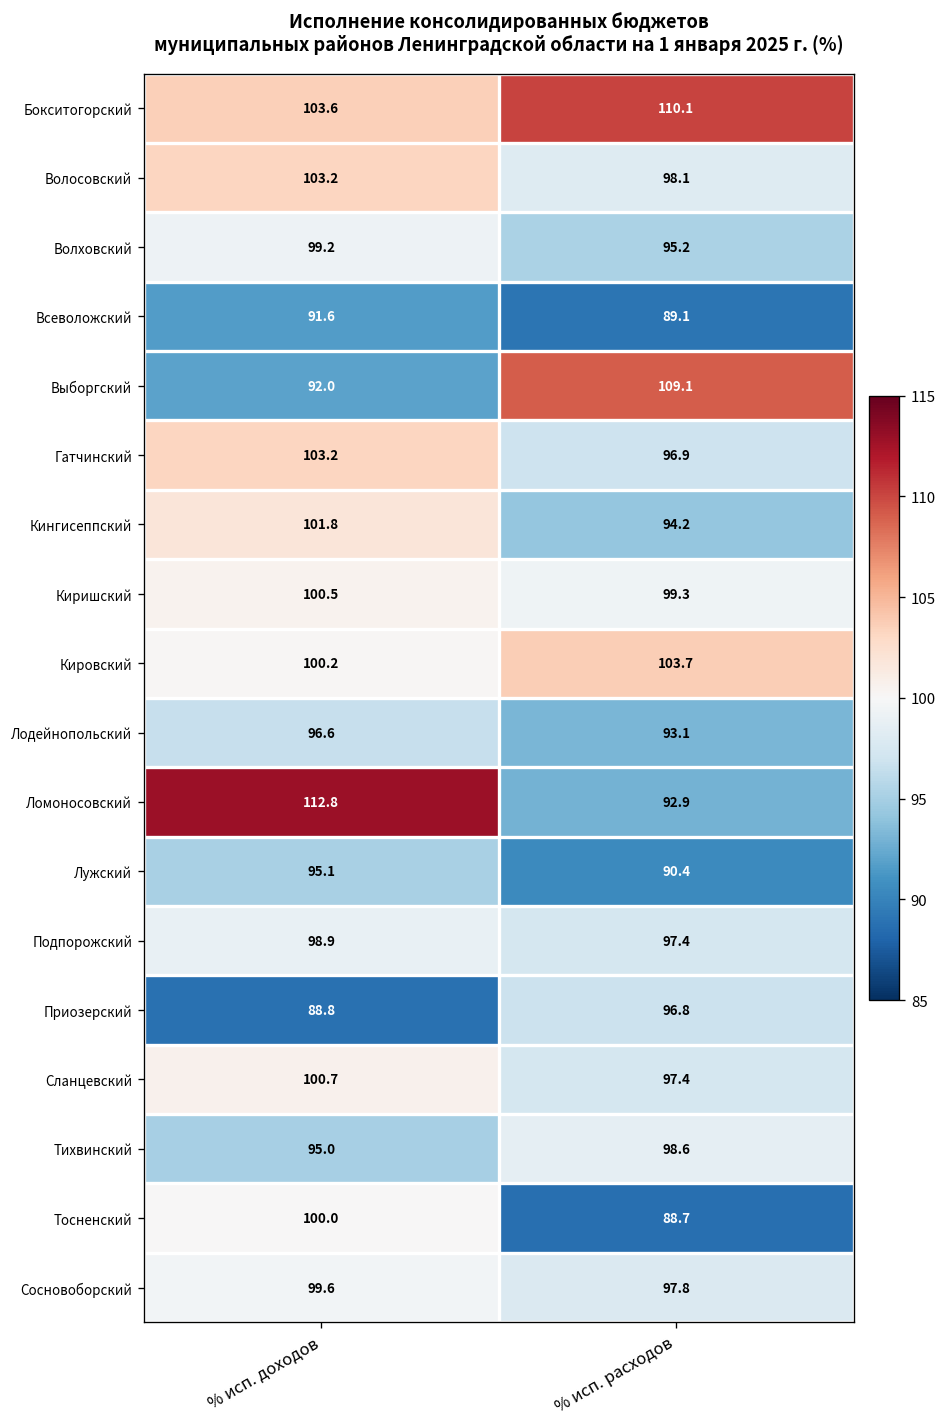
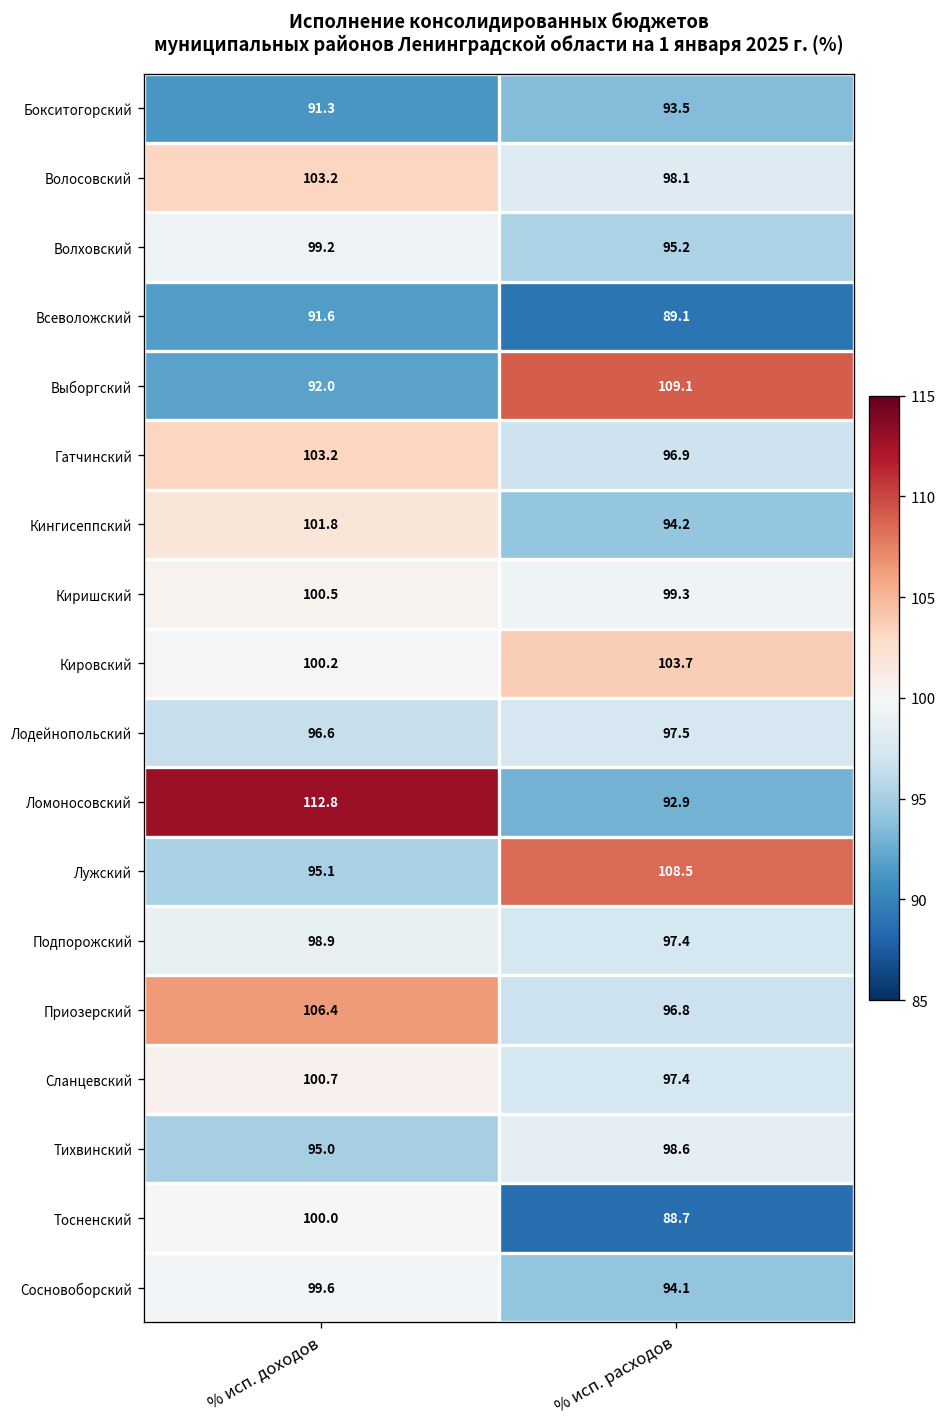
  {
    "Бокситогорский": {
-     "% исп. доходов": 103.6,
-     "% исп. расходов": 110.1
+     "% исп. доходов": 91.3,
+     "% исп. расходов": 93.5
    },
    "Волосовский": {
      "% исп. доходов": 103.2,
      "% исп. расходов": 98.1
    },
    "Волховский": {
      "% исп. доходов": 99.2,
      "% исп. расходов": 95.2
    },
    "Всеволожский": {
      "% исп. доходов": 91.6,
      "% исп. расходов": 89.1
    },
    "Выборгский": {
      "% исп. доходов": 92.0,
      "% исп. расходов": 109.1
    },
    "Гатчинский": {
      "% исп. доходов": 103.2,
      "% исп. расходов": 96.9
    },
    "Кингисеппский": {
      "% исп. доходов": 101.8,
      "% исп. расходов": 94.2
    },
    "Киришский": {
      "% исп. доходов": 100.5,
      "% исп. расходов": 99.3
    },
    "Кировский": {
      "% исп. доходов": 100.2,
      "% исп. расходов": 103.7
    },
    "Лодейнопольский": {
      "% исп. доходов": 96.6,
-     "% исп. расходов": 93.1
+     "% исп. расходов": 97.5
    },
    "Ломоносовский": {
      "% исп. доходов": 112.8,
      "% исп. расходов": 92.9
    },
    "Лужский": {
      "% исп. доходов": 95.1,
-     "% исп. расходов": 90.4
+     "% исп. расходов": 108.5
    },
    "Подпорожский": {
      "% исп. доходов": 98.9,
      "% исп. расходов": 97.4
    },
    "Приозерский": {
-     "% исп. доходов": 88.8,
+     "% исп. доходов": 106.4,
      "% исп. расходов": 96.8
    },
    "Сланцевский": {
      "% исп. доходов": 100.7,
      "% исп. расходов": 97.4
    },
    "Тихвинский": {
      "% исп. доходов": 95.0,
      "% исп. расходов": 98.6
    },
    "Тосненский": {
      "% исп. доходов": 100.0,
      "% исп. расходов": 88.7
    },
    "Сосновоборский": {
      "% исп. доходов": 99.6,
-     "% исп. расходов": 97.8
+     "% исп. расходов": 94.1
    }
  }
